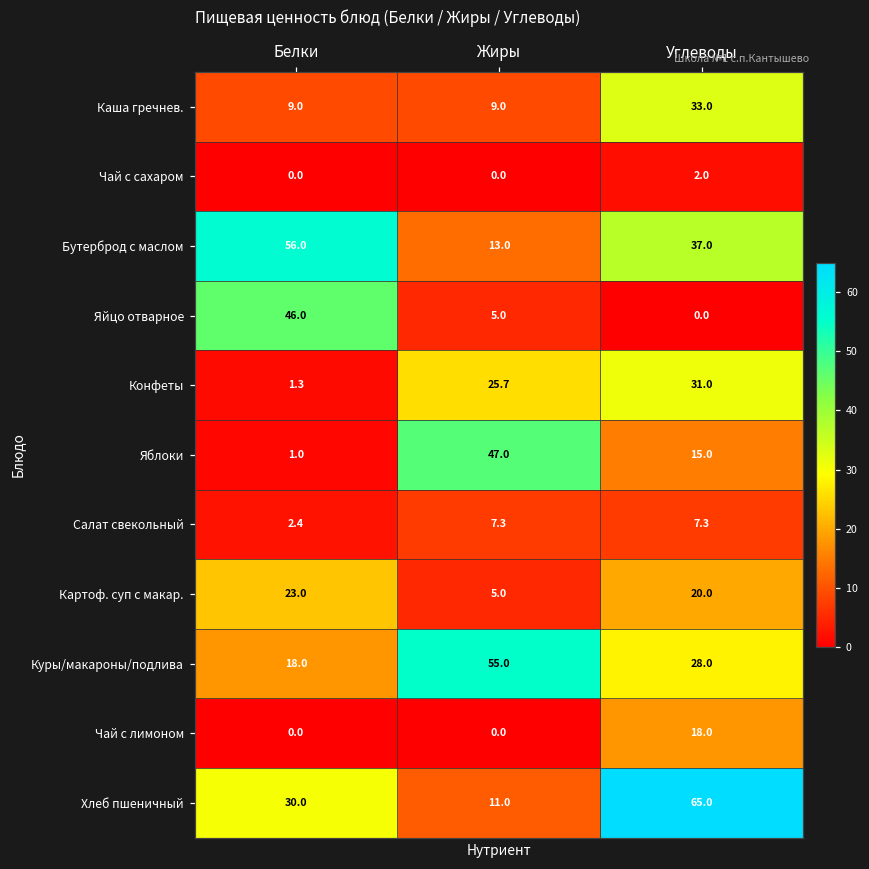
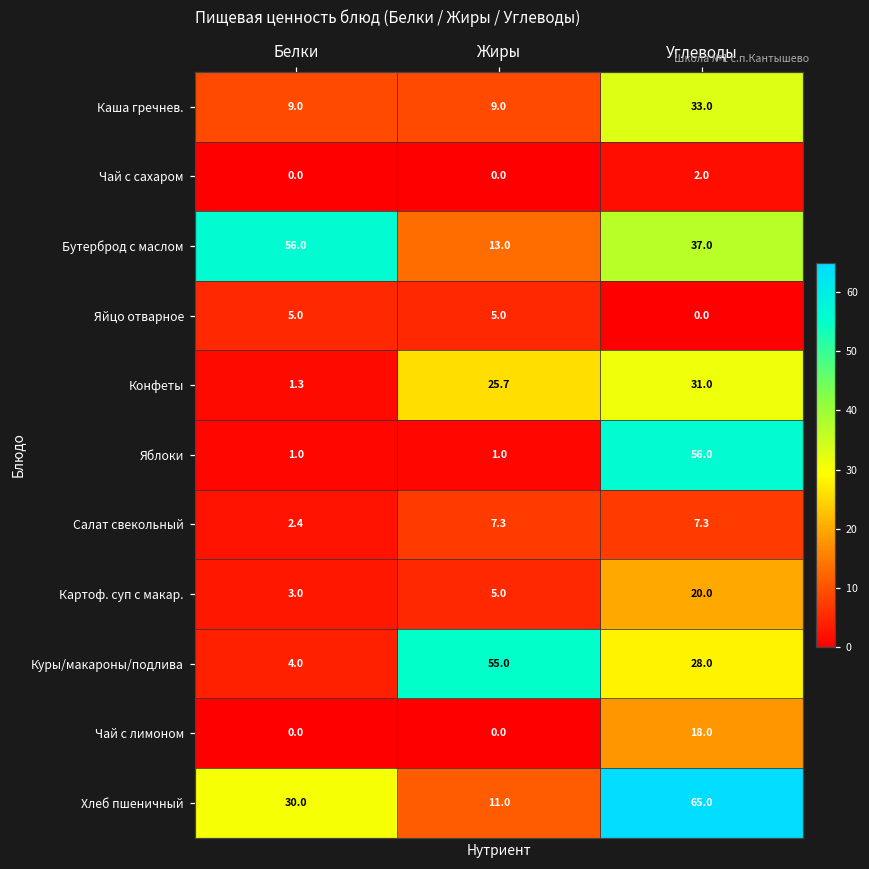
  {
    "Каша гречнев.": {
      "Белки": 9.0,
      "Жиры": 9.0,
      "Углеводы": 33.0
    },
    "Чай с сахаром": {
      "Белки": 0.0,
      "Жиры": 0.0,
      "Углеводы": 2.0
    },
    "Бутерброд с маслом": {
      "Белки": 56.0,
      "Жиры": 13.0,
      "Углеводы": 37.0
    },
    "Яйцо отварное": {
-     "Белки": 46.0,
+     "Белки": 5.0,
      "Жиры": 5.0,
      "Углеводы": 0.0
    },
    "Конфеты": {
      "Белки": 1.3,
      "Жиры": 25.7,
      "Углеводы": 31.0
    },
    "Яблоки": {
      "Белки": 1.0,
-     "Жиры": 47.0,
-     "Углеводы": 15.0
+     "Жиры": 1.0,
+     "Углеводы": 56.0
    },
    "Салат свекольный": {
      "Белки": 2.4,
      "Жиры": 7.3,
      "Углеводы": 7.3
    },
    "Картоф. суп с макар.": {
-     "Белки": 23.0,
+     "Белки": 3.0,
      "Жиры": 5.0,
      "Углеводы": 20.0
    },
    "Куры/макароны/подлива": {
-     "Белки": 18.0,
+     "Белки": 4.0,
      "Жиры": 55.0,
      "Углеводы": 28.0
    },
    "Чай с лимоном": {
      "Белки": 0.0,
      "Жиры": 0.0,
      "Углеводы": 18.0
    },
    "Хлеб пшеничный": {
      "Белки": 30.0,
      "Жиры": 11.0,
      "Углеводы": 65.0
    }
  }
